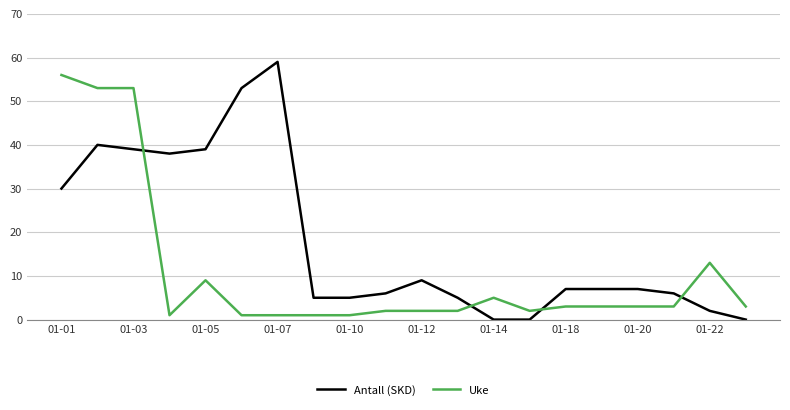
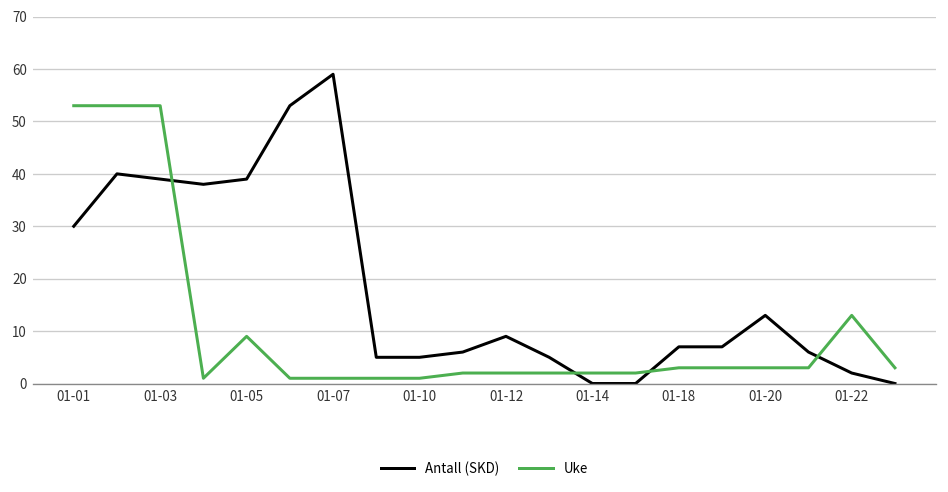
  {
    "Antall (SKD)": {
      "01-01": 30,
      "01-03": 39,
      "01-05": 39,
      "01-07": 59,
      "01-10": 5,
      "01-12": 9,
      "01-14": 0,
      "01-18": 7,
-     "01-20": 7,
+     "01-20": 13,
      "01-22": 2
    },
    "Uke": {
-     "01-01": 56,
+     "01-01": 53,
      "01-03": 53,
      "01-05": 9,
      "01-07": 1,
      "01-10": 1,
      "01-12": 2,
-     "01-14": 5,
+     "01-14": 2,
      "01-18": 3,
      "01-20": 3,
      "01-22": 13
    }
  }
